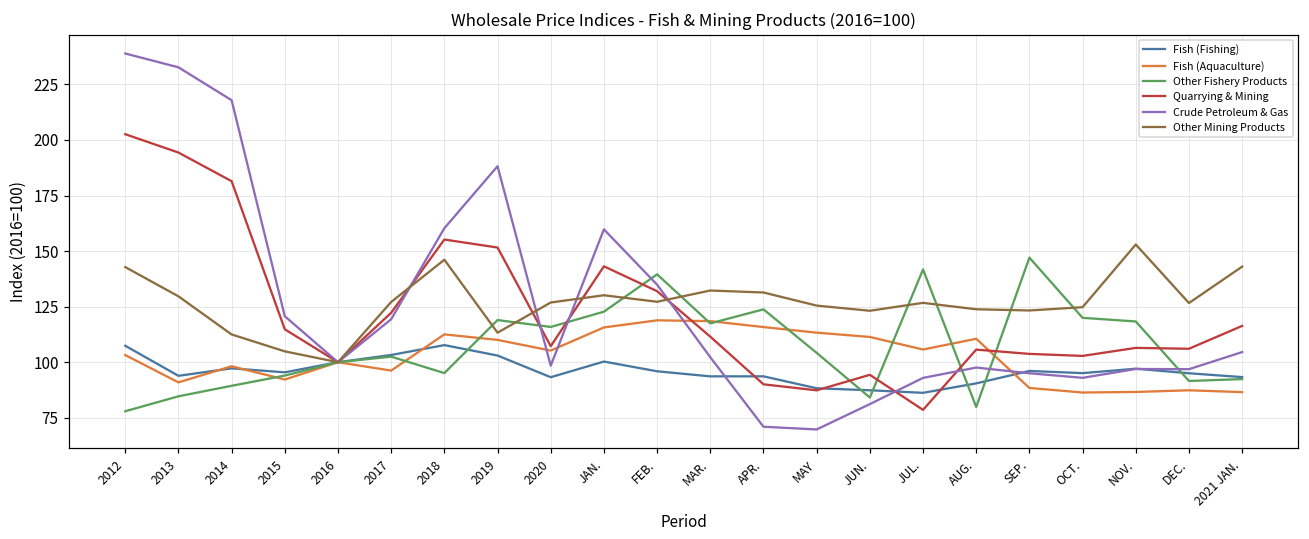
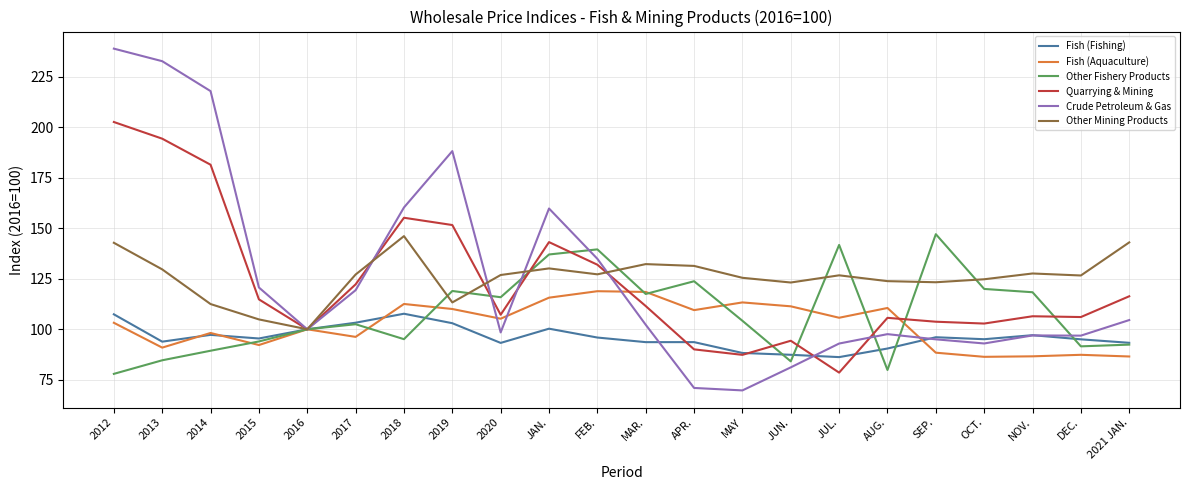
  {
    "Fish (Fishing)": {
      "2012": 107,
      "2013": 94,
      "2015": 95,
      "2018": 108,
      "2019": 103,
      "2020": 93,
      "JAN.": 100,
      "FEB.": 96,
      "MAR.": 94,
      "APR.": 94,
      "JUN.": 87,
      "JUL.": 86,
      "AUG.": 90,
      "OCT.": 95,
      "DEC.": 95
    },
    "Fish (Aquaculture)": {
      "2012": 103,
      "2013": 91,
      "2015": 92,
      "2017": 96,
      "2018": 113,
      "2019": 110,
      "2020": 105,
      "JAN.": 116,
      "FEB.": 119,
-     "APR.": 116,
+     "APR.": 109,
      "MAY": 113,
      "JUN.": 111,
      "JUL.": 106,
      "AUG.": 111,
      "SEP.": 88,
      "OCT.": 86,
      "NOV.": 87,
      "DEC.": 87,
      "2021 JAN.": 87
    },
    "Other Fishery Products": {
      "2012": 78,
      "2013": 85,
      "2014": 89,
      "2015": 94,
      "2018": 95,
      "2019": 119,
      "2020": 116,
-     "JAN.": 123,
+     "JAN.": 137,
      "FEB.": 140,
      "APR.": 124,
      "MAY": 104,
      "JUN.": 84,
      "JUL.": 142,
      "AUG.": 80,
      "SEP.": 147,
      "OCT.": 120,
      "NOV.": 118,
      "DEC.": 92
    },
    "Quarrying & Mining": {
      "2012": 203,
      "2013": 194,
      "2014": 181,
      "2015": 115,
      "2017": 122,
      "2018": 155,
      "2019": 152,
      "2020": 107,
      "JAN.": 143,
      "FEB.": 132,
      "MAR.": 112,
      "APR.": 90,
      "JUN.": 94,
      "JUL.": 79,
      "AUG.": 106,
      "SEP.": 104,
      "OCT.": 103,
      "NOV.": 106,
      "DEC.": 106,
      "2021 JAN.": 116
    },
    "Crude Petroleum & Gas": {
      "2012": 239,
      "2013": 233,
      "2014": 218,
      "2015": 121,
      "2017": 119,
      "2018": 160,
      "2019": 188,
      "2020": 98,
      "JAN.": 160,
      "FEB.": 135,
      "MAR.": 102,
      "APR.": 71,
      "MAY": 70,
      "JUN.": 81,
      "JUL.": 93,
      "AUG.": 98,
      "OCT.": 93,
      "DEC.": 97,
      "2021 JAN.": 105
    },
    "Other Mining Products": {
      "2012": 143,
      "2013": 130,
      "2014": 112,
      "2015": 105,
      "2017": 127,
      "2018": 146,
      "2019": 113,
      "2020": 127,
      "JAN.": 130,
      "FEB.": 127,
      "MAR.": 132,
      "APR.": 131,
      "MAY": 125,
      "JUN.": 123,
      "JUL.": 127,
      "AUG.": 124,
      "SEP.": 123,
      "OCT.": 125,
-     "NOV.": 153,
+     "NOV.": 128,
      "DEC.": 127,
      "2021 JAN.": 143
    }
  }
